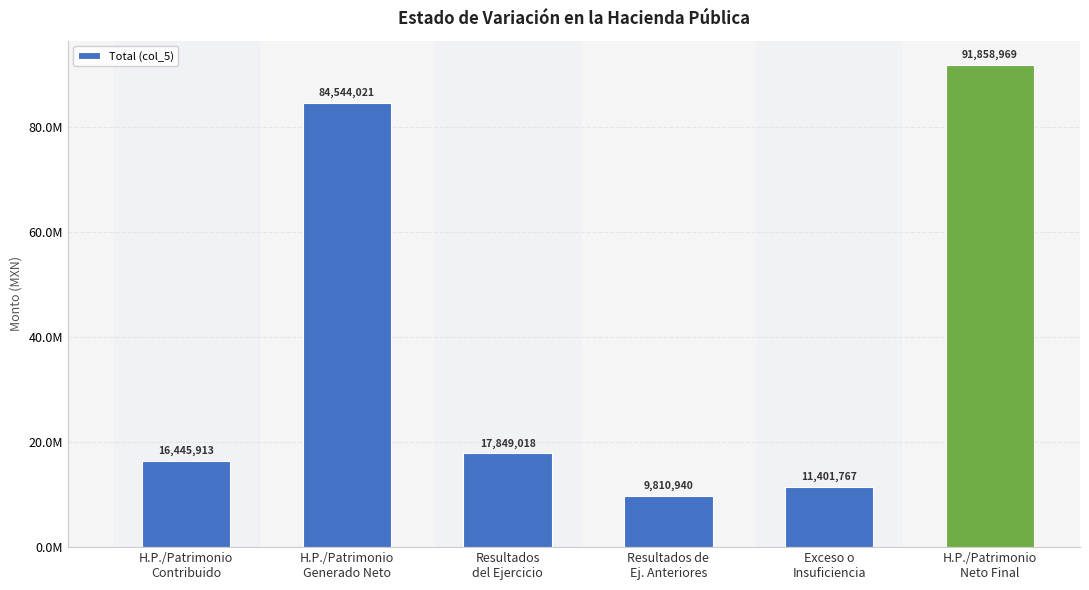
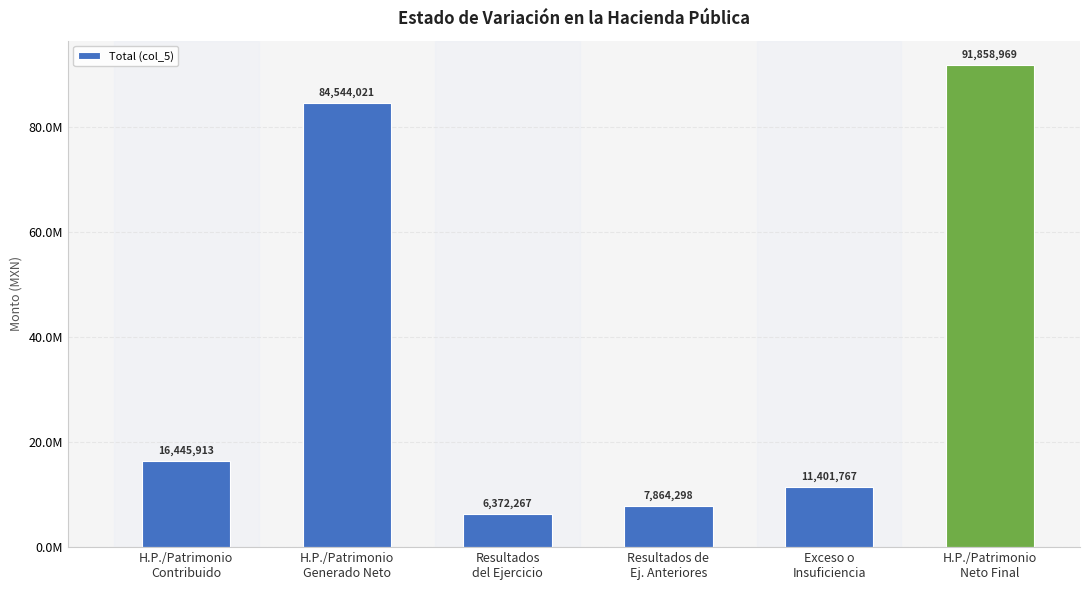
  {
    "H.P./Patrimonio Contribuido": "16,445,913",
    "H.P./Patrimonio Generado Neto": "84,544,021",
-   "Resultados del Ejercicio": "17,849,018",
-   "Resultados de Ej. Anteriores": "9,810,940",
+   "Resultados del Ejercicio": "6,372,267",
+   "Resultados de Ej. Anteriores": "7,864,298",
    "Exceso o Insuficiencia": "11,401,767",
    "H.P./Patrimonio Neto Final": "91,858,969"
  }
